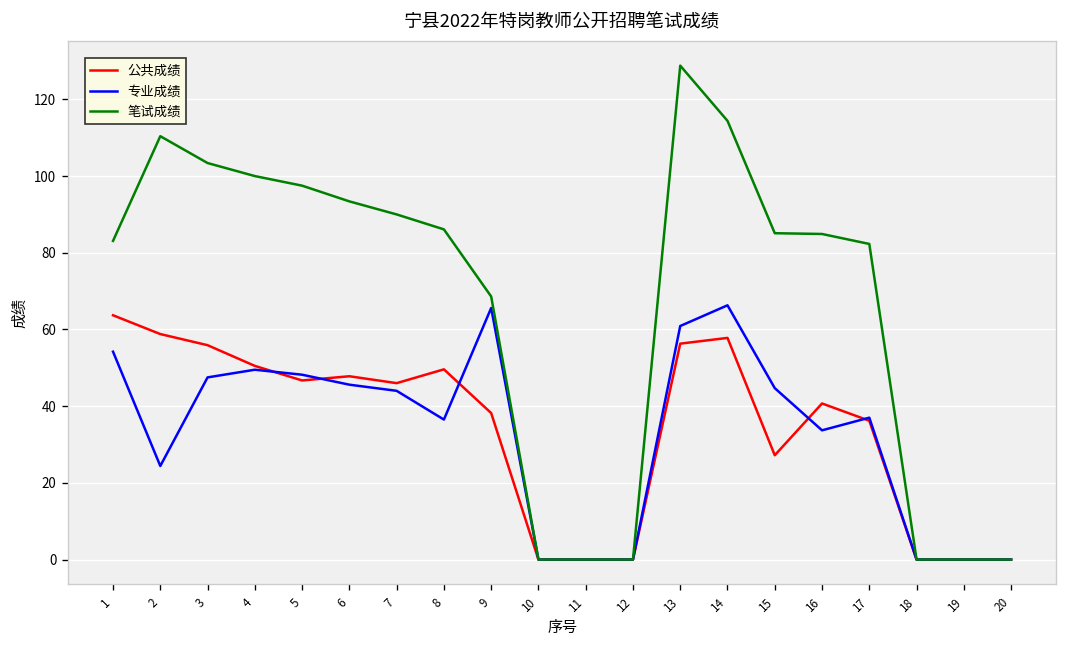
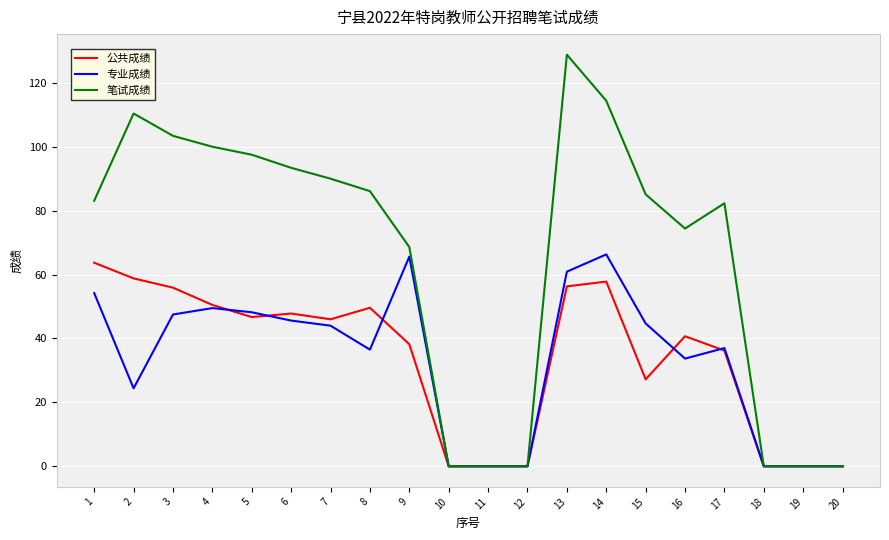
  {
    "公共成绩": {
      "1": 64,
      "2": 59,
      "3": 56,
      "4": 51,
      "5": 47,
      "6": 48,
      "7": 46,
      "8": 50,
      "9": 38,
      "13": 56,
      "14": 58,
      "15": 27,
      "16": 41
    },
    "专业成绩": {
      "1": 54,
      "2": 24,
      "3": 48,
      "4": 50,
      "5": 48,
      "6": 46,
      "7": 44,
      "8": 37,
      "9": 66,
      "13": 61,
      "14": 66,
      "15": 45,
      "16": 34
    },
    "笔试成绩": {
      "1": 83,
      "2": 110,
      "3": 103,
      "4": 100,
      "5": 98,
      "6": 93,
      "7": 90,
      "8": 86,
      "9": 69,
      "13": 129,
      "14": 114,
      "15": 85,
-     "16": 85,
+     "16": 74,
      "17": 82
    }
  }
